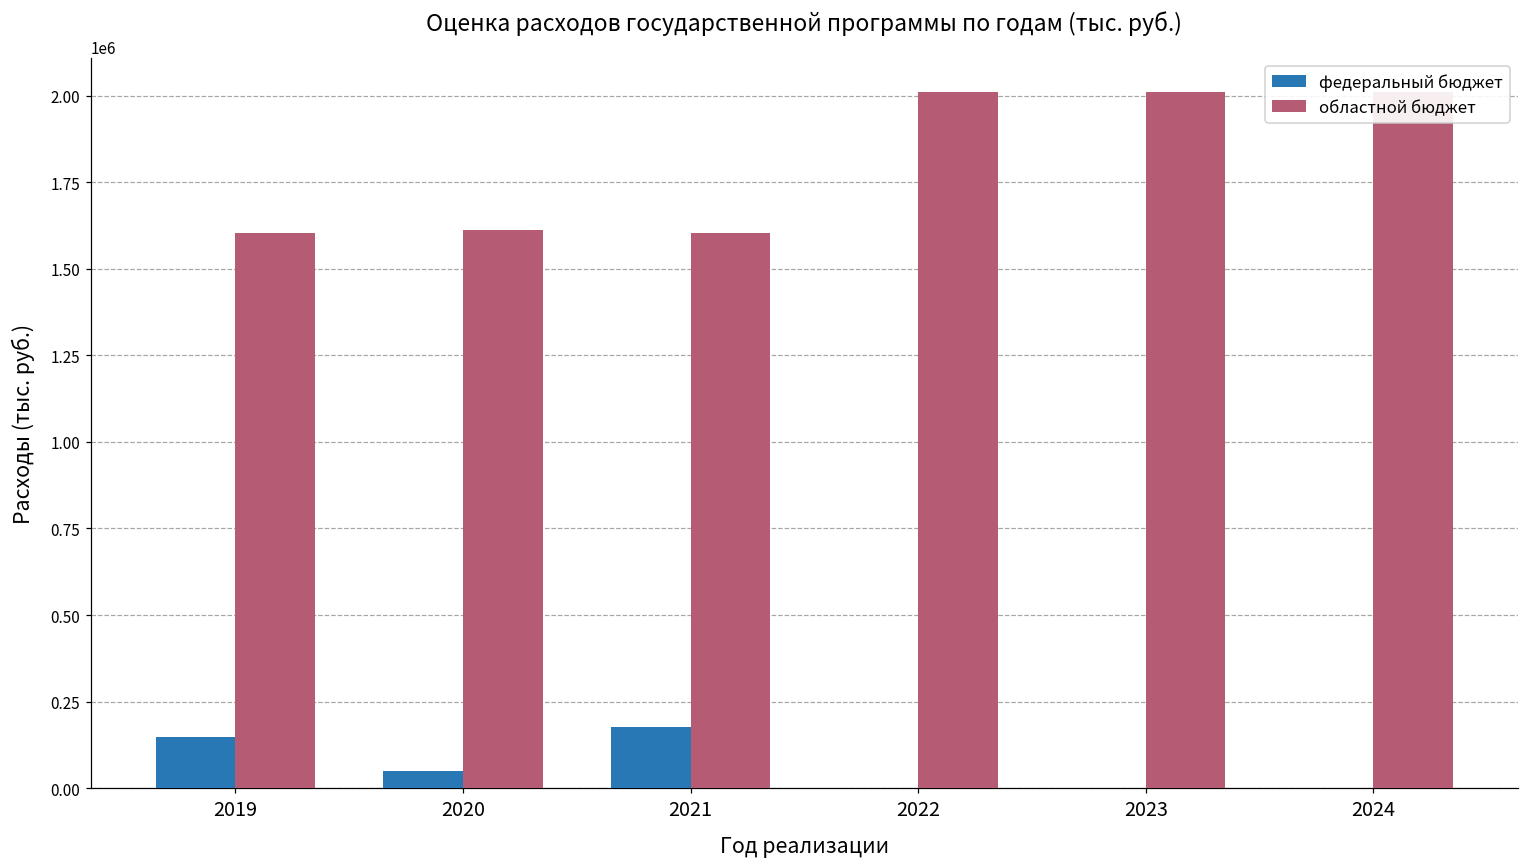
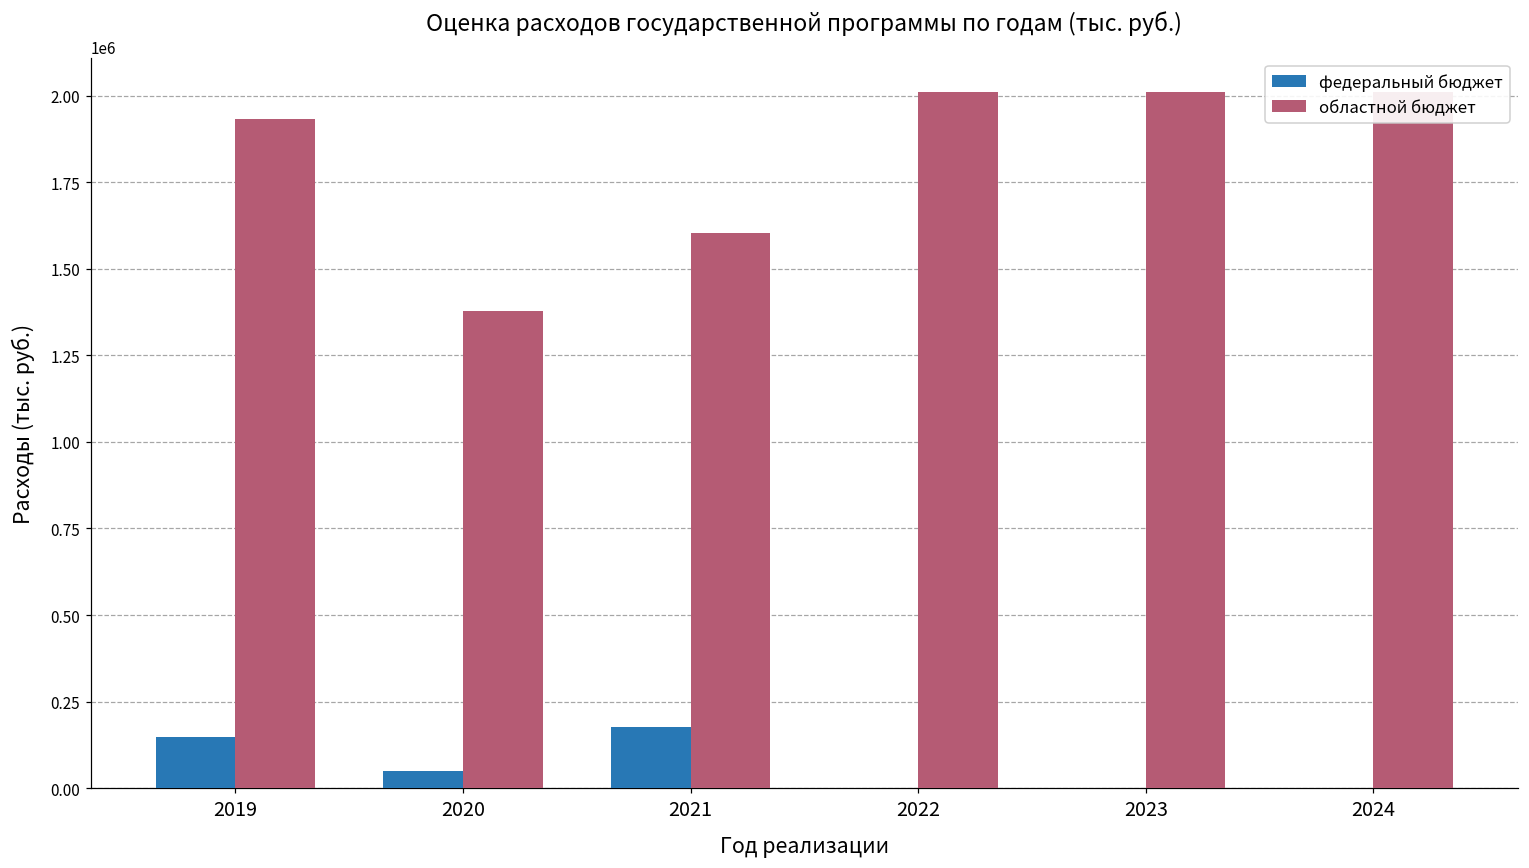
  {
    "федеральный бюджет": {
      "2019": 150000,
      "2020": 50000,
      "2021": 180000,
      "2022": 0,
      "2023": 0,
      "2024": 0
    },
    "областной бюджет": {
-     "2019": 1600000,
-     "2020": 1610000,
+     "2019": 1930000,
+     "2020": 1380000,
      "2021": 1600000,
      "2022": 2010000,
      "2023": 2010000
    }
  }
